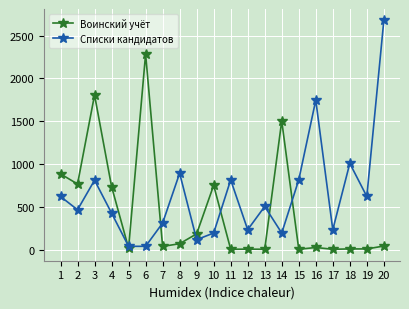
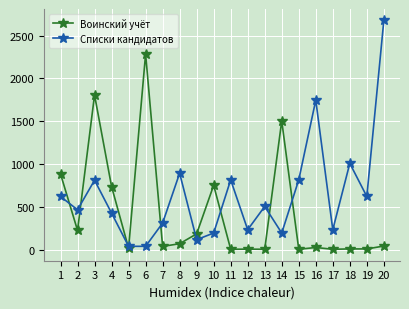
  {
    "Воинский учёт": {
      "1": 900,
-     "2": 800,
+     "2": 200,
      "3": 1800,
      "4": 700,
      "6": 2300,
      "7": 0,
      "8": 100,
      "9": 200,
      "10": 800,
      "11": 0,
      "12": 0,
      "13": 0,
      "14": 1500,
      "15": 0,
      "16": 0,
      "17": 0,
      "18": 0,
      "19": 0,
      "20": 0
    },
    "Списки кандидатов": {
      "1": 600,
      "2": 500,
      "3": 800,
      "4": 400,
      "6": 0,
      "7": 300,
      "8": 900,
      "9": 100,
      "10": 200,
      "11": 800,
      "12": 200,
      "13": 500,
      "14": 200,
      "15": 800,
      "16": 1700,
      "17": 200,
      "18": 1000,
      "19": 600,
      "20": 2700
    }
  }
